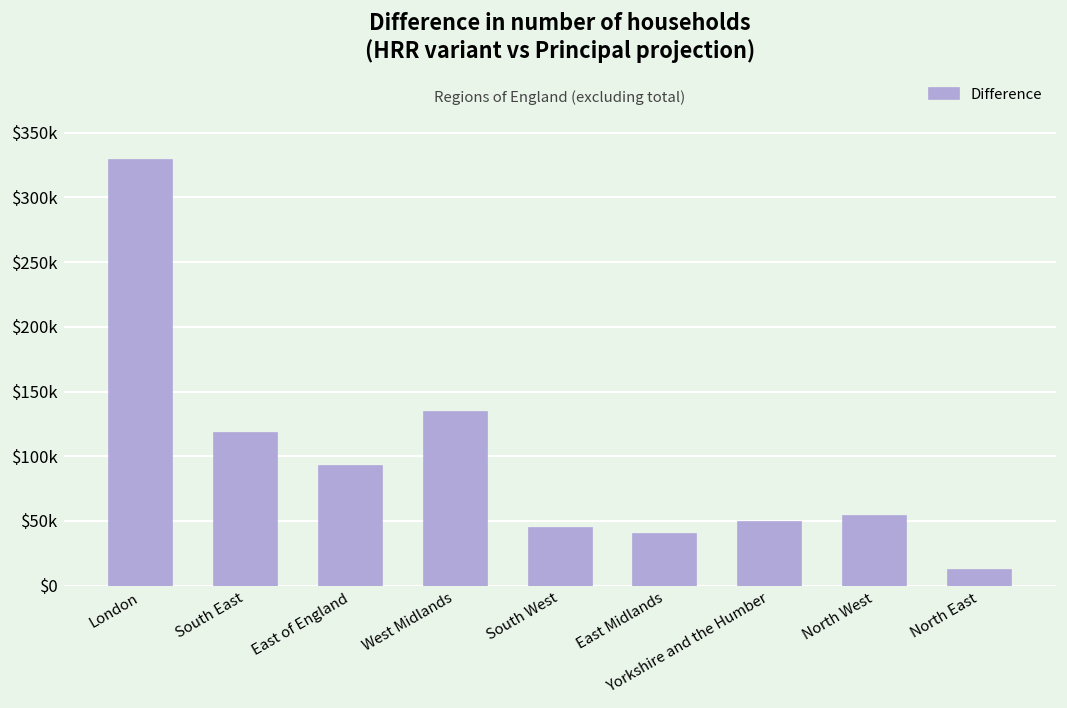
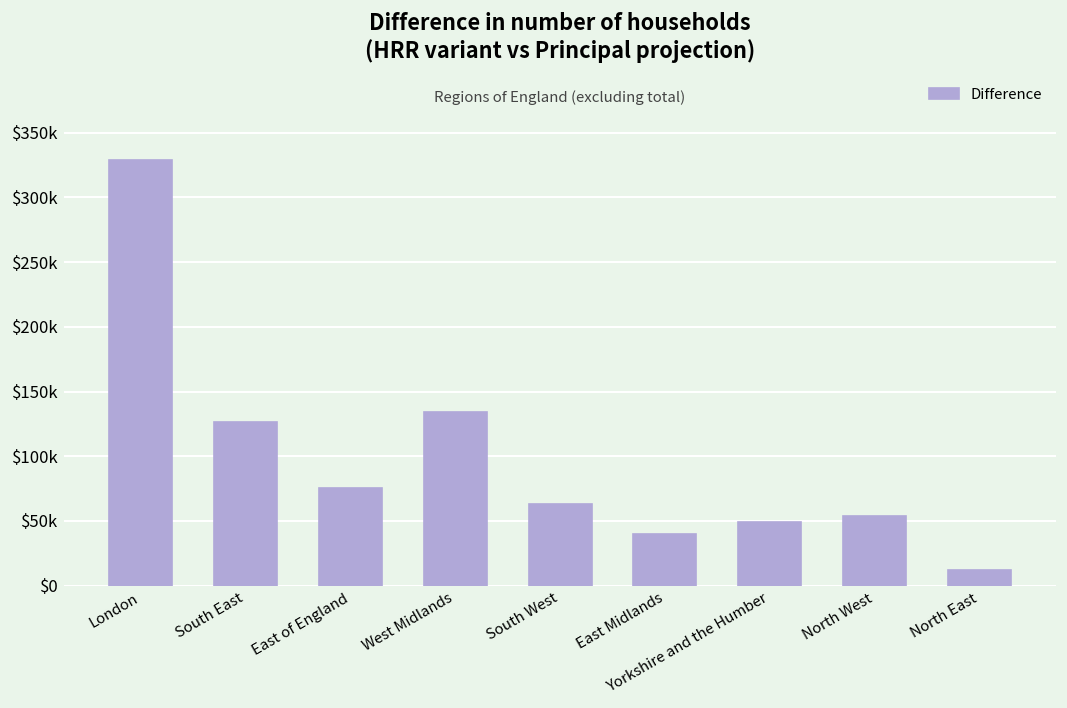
  {
    "London": "$329000",
-   "South East": "$118000",
-   "East of England": "$93000",
+   "South East": "$126000",
+   "East of England": "$75000",
    "West Midlands": "$134000",
-   "South West": "$45000",
+   "South West": "$63000",
    "East Midlands": "$40000",
    "Yorkshire and the Humber": "$50000",
    "North West": "$54000",
    "North East": "$12000"
  }
